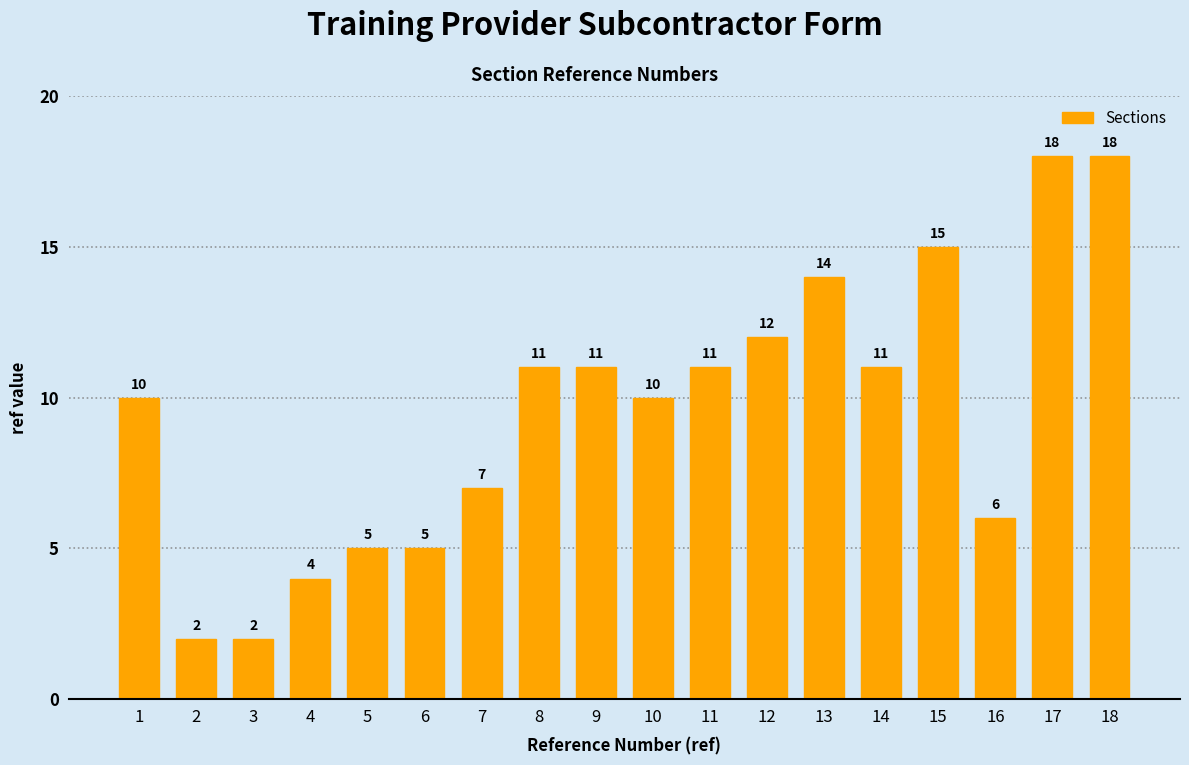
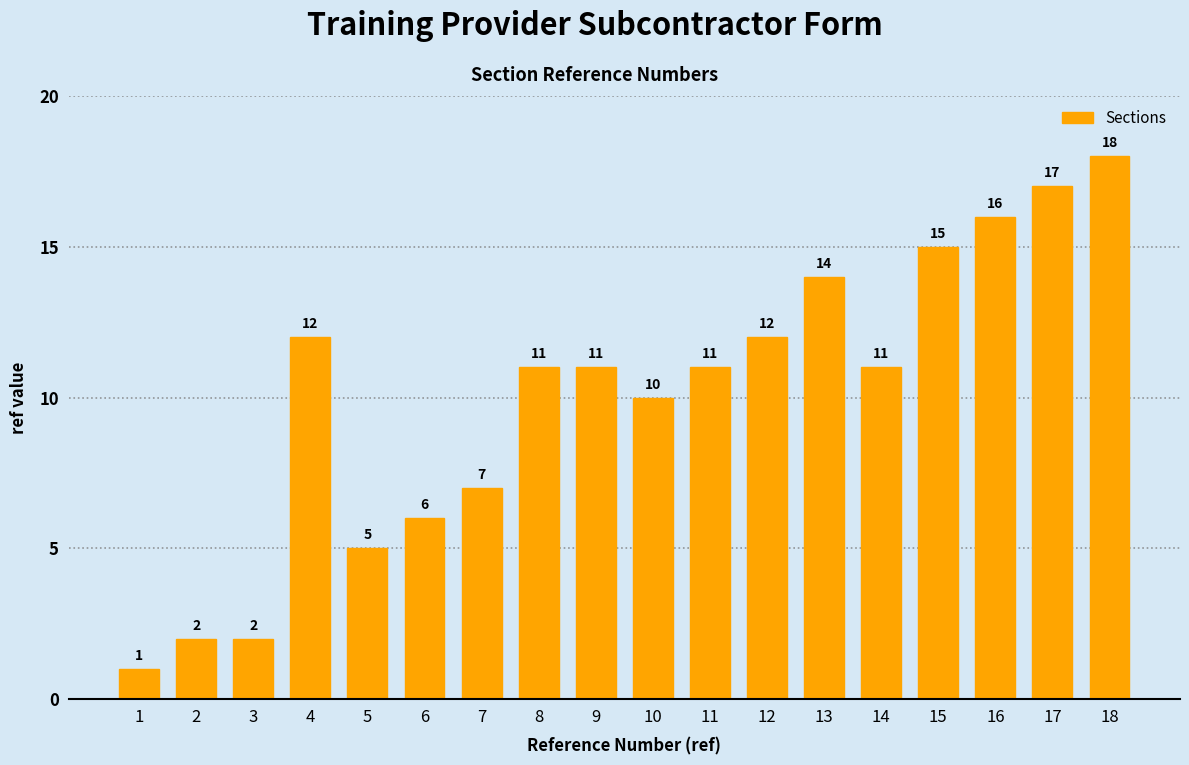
  {
-   "1": 10,
+   "1": 1,
    "2": 2,
    "3": 2,
-   "4": 4,
+   "4": 12,
    "5": 5,
-   "6": 5,
+   "6": 6,
    "7": 7,
    "8": 11,
    "9": 11,
    "10": 10,
    "11": 11,
    "12": 12,
    "13": 14,
    "14": 11,
    "15": 15,
-   "16": 6,
-   "17": 18,
+   "16": 16,
+   "17": 17,
    "18": 18
  }
